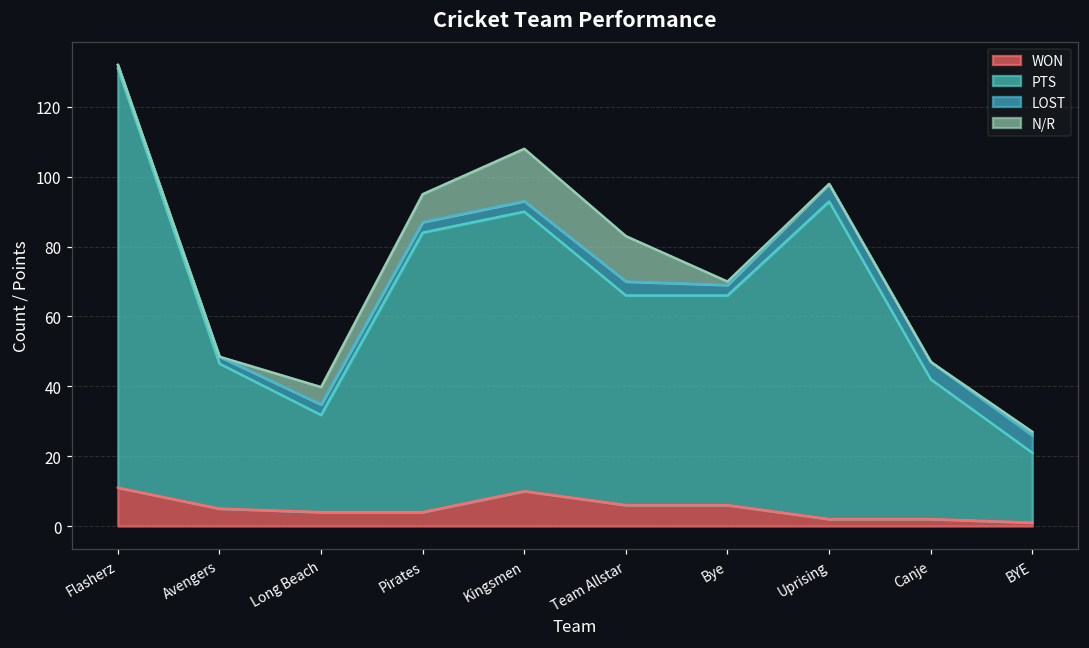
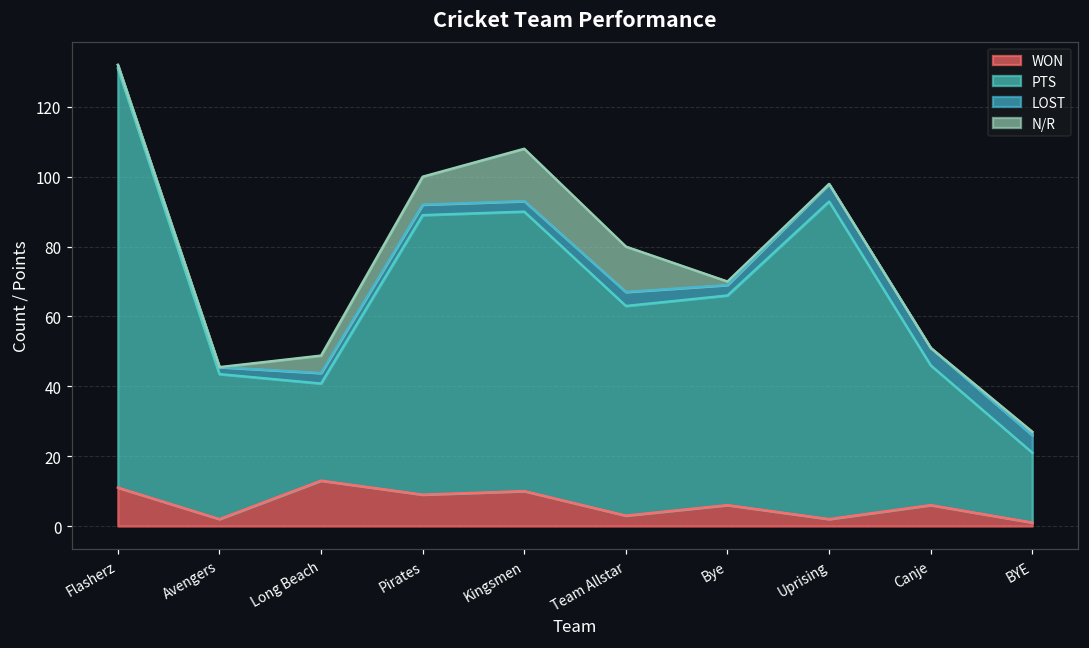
  {
    "WON": {
      "Flasherz": 11,
-     "Avengers": 5,
-     "Long Beach": 4,
-     "Pirates": 4,
+     "Avengers": 2,
+     "Long Beach": 13,
+     "Pirates": 9,
      "Kingsmen": 10,
-     "Team Allstar": 6,
+     "Team Allstar": 3,
      "Bye": 6,
      "Uprising": 2,
-     "Canje": 2,
+     "Canje": 6,
      "BYE": 1
    },
    "N/R": {
      "Long Beach": 5,
      "Pirates": 8,
      "Kingsmen": 15,
      "Team Allstar": 13,
      "Bye": 1,
      "BYE": 1
    }
  }
